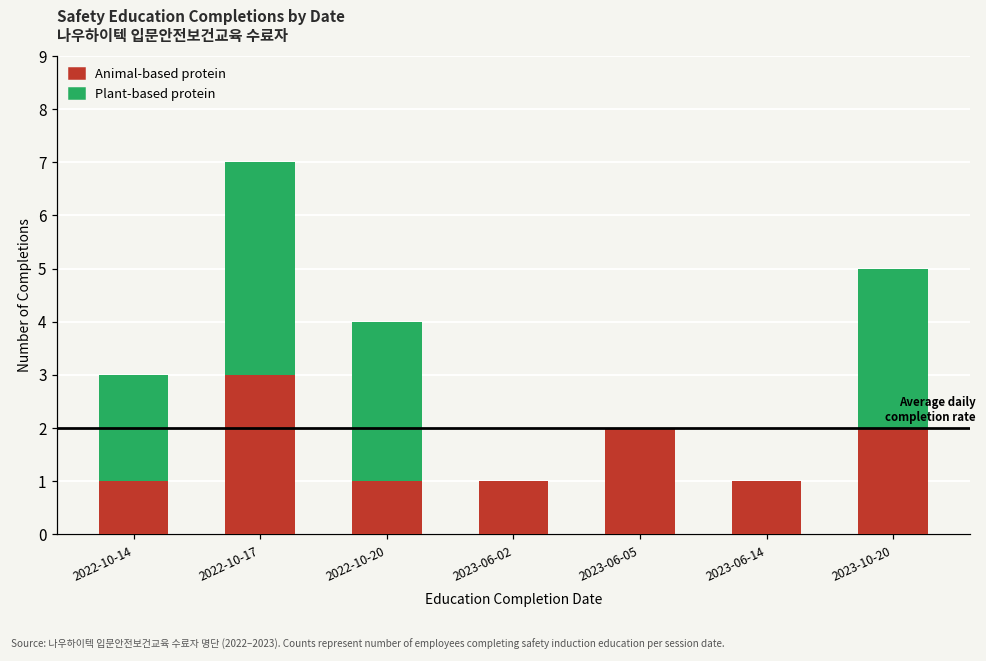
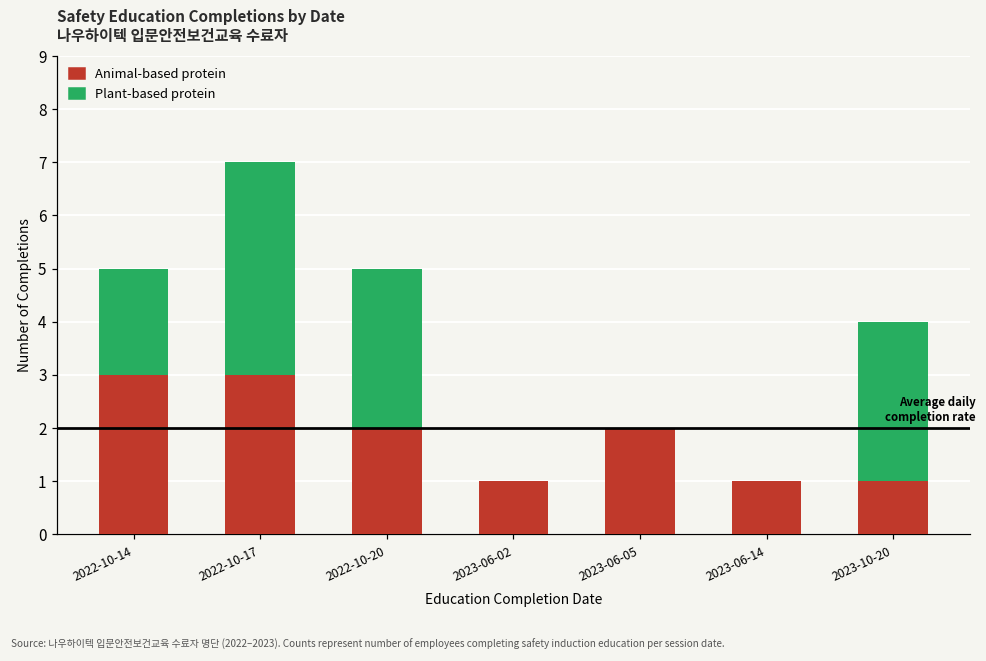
  {
    "Animal-based protein": {
-     "2022-10-14": 1,
+     "2022-10-14": 3,
      "2022-10-17": 3,
-     "2022-10-20": 1,
+     "2022-10-20": 2,
      "2023-06-02": 1,
      "2023-06-05": 2,
      "2023-06-14": 1,
-     "2023-10-20": 2
+     "2023-10-20": 1
    },
    "Plant-based protein": {
      "2022-10-14": 2,
      "2022-10-17": 4,
      "2022-10-20": 3,
      "2023-06-02": 0,
      "2023-06-05": 0,
      "2023-06-14": 0,
      "2023-10-20": 3
    }
  }
